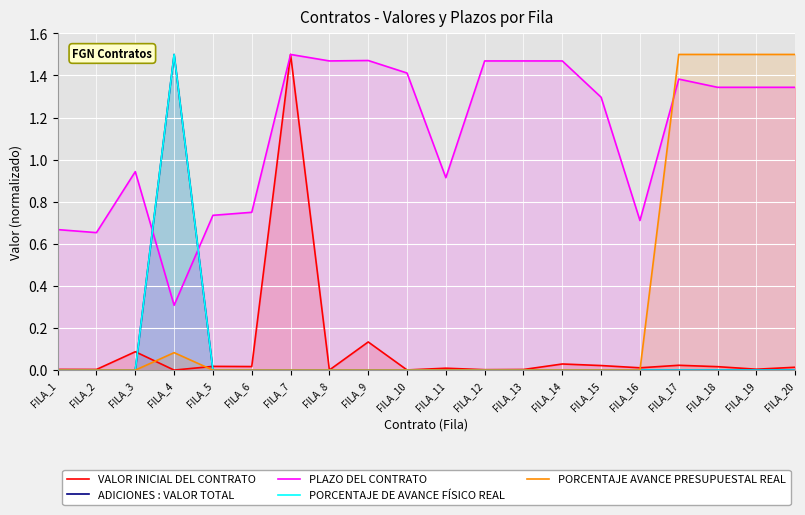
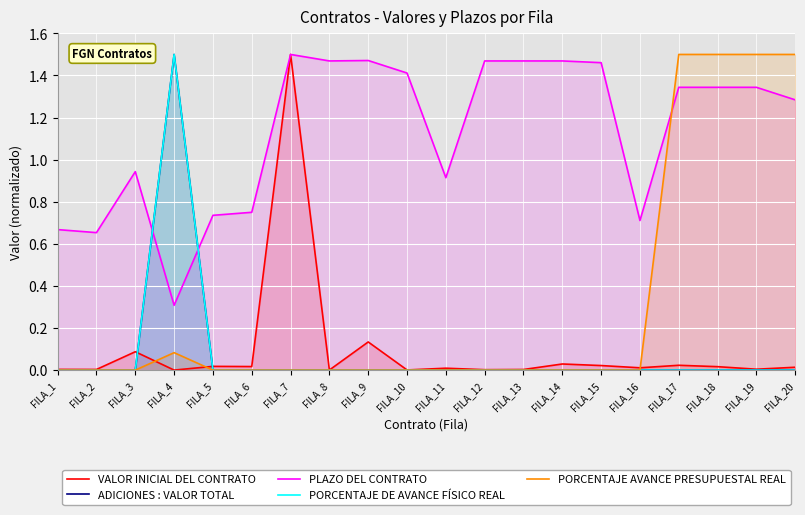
  {
    "VALOR INICIAL DEL CONTRATO": {
      "FILA_3": 0.09,
      "FILA_4": 0.00,
      "FILA_5": 0.02,
      "FILA_6": 0.02,
      "FILA_9": 0.13,
      "FILA_14": 0.03,
      "FILA_15": 0.02,
      "FILA_17": 0.02,
      "FILA_18": 0.02,
      "FILA_20": 0.01
    },
    "PORCENTAJE DE AVANCE FÍSICO REAL": {
      "FILA_4": 1.50,
      "FILA_17": 0.00,
      "FILA_18": 0.00,
      "FILA_20": 0.00
    },
    "PLAZO DEL CONTRATO": {
      "FILA_1": 0.67,
      "FILA_2": 0.65,
      "FILA_3": 0.94,
      "FILA_4": 0.31,
      "FILA_5": 0.74,
      "FILA_6": 0.75,
      "FILA_8": 1.47,
      "FILA_9": 1.47,
      "FILA_10": 1.41,
      "FILA_11": 0.91,
      "FILA_12": 1.47,
      "FILA_13": 1.47,
      "FILA_14": 1.47,
-     "FILA_15": 1.30,
+     "FILA_15": 1.46,
      "FILA_16": 0.71,
-     "FILA_17": 1.38,
+     "FILA_17": 1.34,
      "FILA_18": 1.34,
      "FILA_19": 1.34,
-     "FILA_20": 1.34
+     "FILA_20": 1.28
    },
    "PORCENTAJE AVANCE PRESUPUESTAL REAL": {
      "FILA_4": 0.08,
      "FILA_17": 1.50,
      "FILA_18": 1.50,
      "FILA_19": 1.50,
      "FILA_20": 1.50
    }
  }
